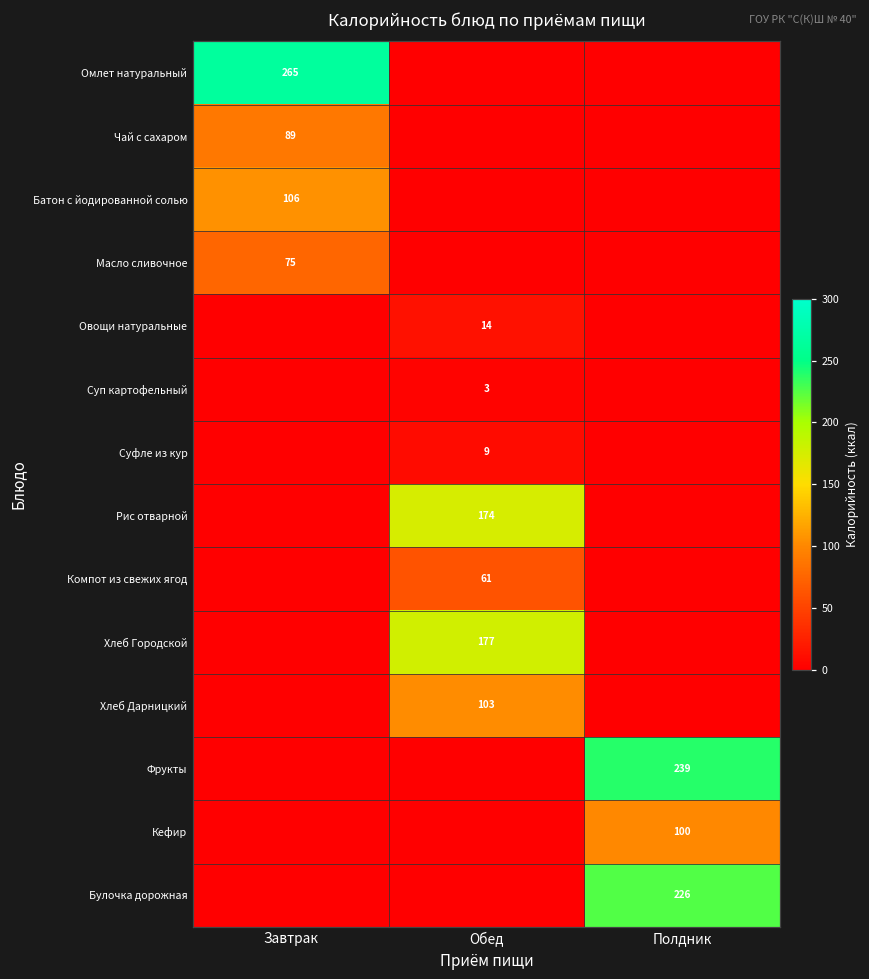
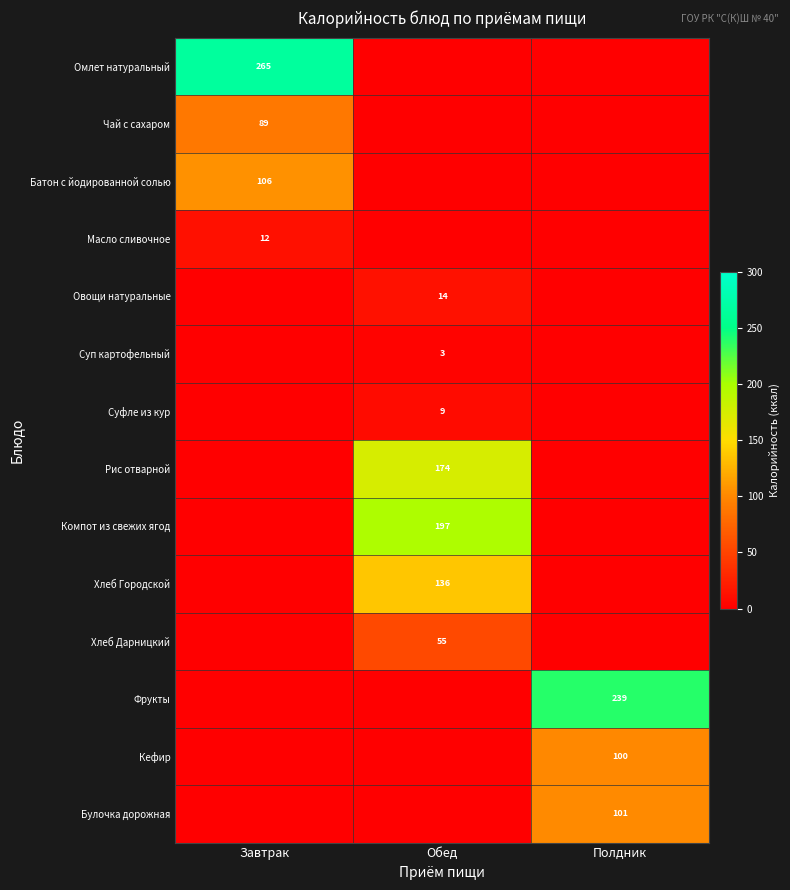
  {
    "Омлет натуральный": {
      "Завтрак": 265
    },
    "Чай с сахаром": {
      "Завтрак": 89
    },
    "Батон с йодированной солью": {
      "Завтрак": 106
    },
    "Масло сливочное": {
-     "Завтрак": 75
+     "Завтрак": 12
    },
    "Овощи натуральные": {
      "Обед": 14
    },
    "Суп картофельный": {
      "Обед": 3
    },
    "Суфле из кур": {
      "Обед": 9
    },
    "Рис отварной": {
      "Обед": 174
    },
    "Компот из свежих ягод": {
-     "Обед": 61
+     "Обед": 197
    },
    "Хлеб Городской": {
-     "Обед": 177
+     "Обед": 136
    },
    "Хлеб Дарницкий": {
-     "Обед": 103
+     "Обед": 55
    },
    "Фрукты": {
      "Полдник": 239
    },
    "Кефир": {
      "Полдник": 100
    },
    "Булочка дорожная": {
-     "Полдник": 226
+     "Полдник": 101
    }
  }
